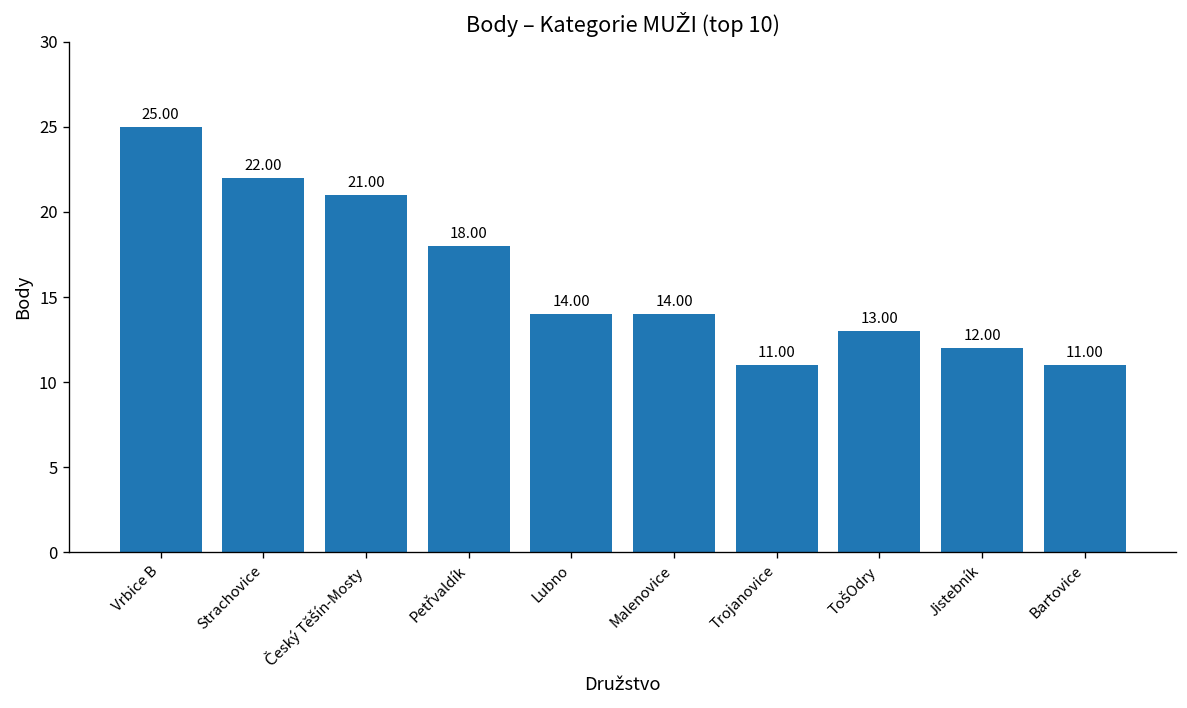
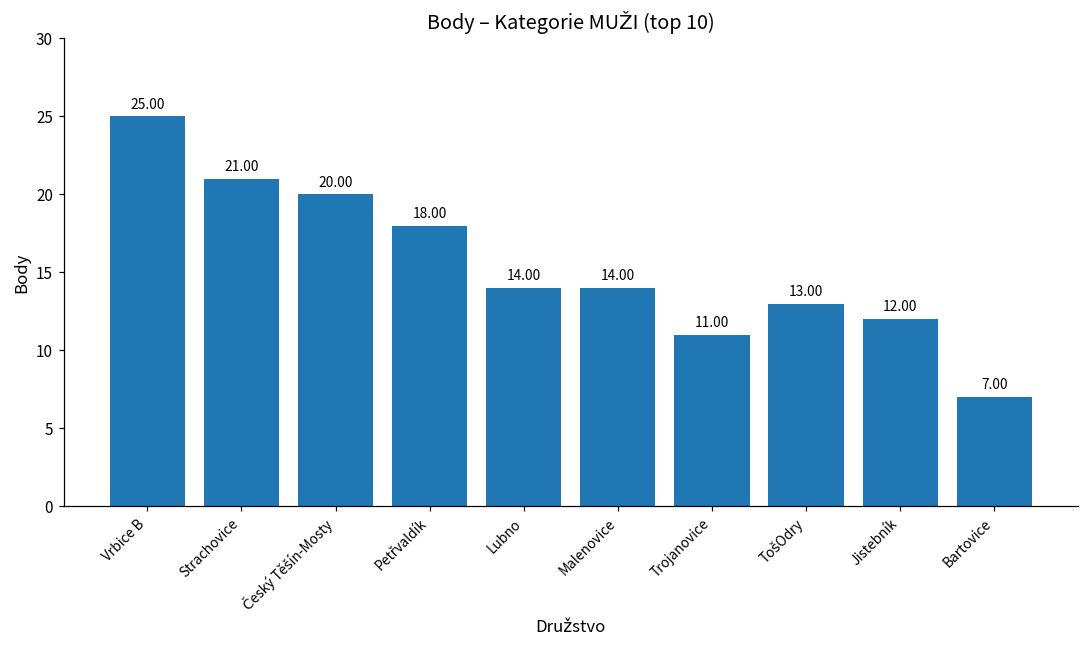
  {
    "Vrbice B": 25.00,
-   "Strachovice": 22.00,
-   "Český Těšín-Mosty": 21.00,
+   "Strachovice": 21.00,
+   "Český Těšín-Mosty": 20.00,
    "Petřvaldík": 18.00,
    "Lubno": 14.00,
    "Malenovice": 14.00,
    "Trojanovice": 11.00,
    "TošOdry": 13.00,
    "Jistebník": 12.00,
-   "Bartovice": 11.00
+   "Bartovice": 7.00
  }
